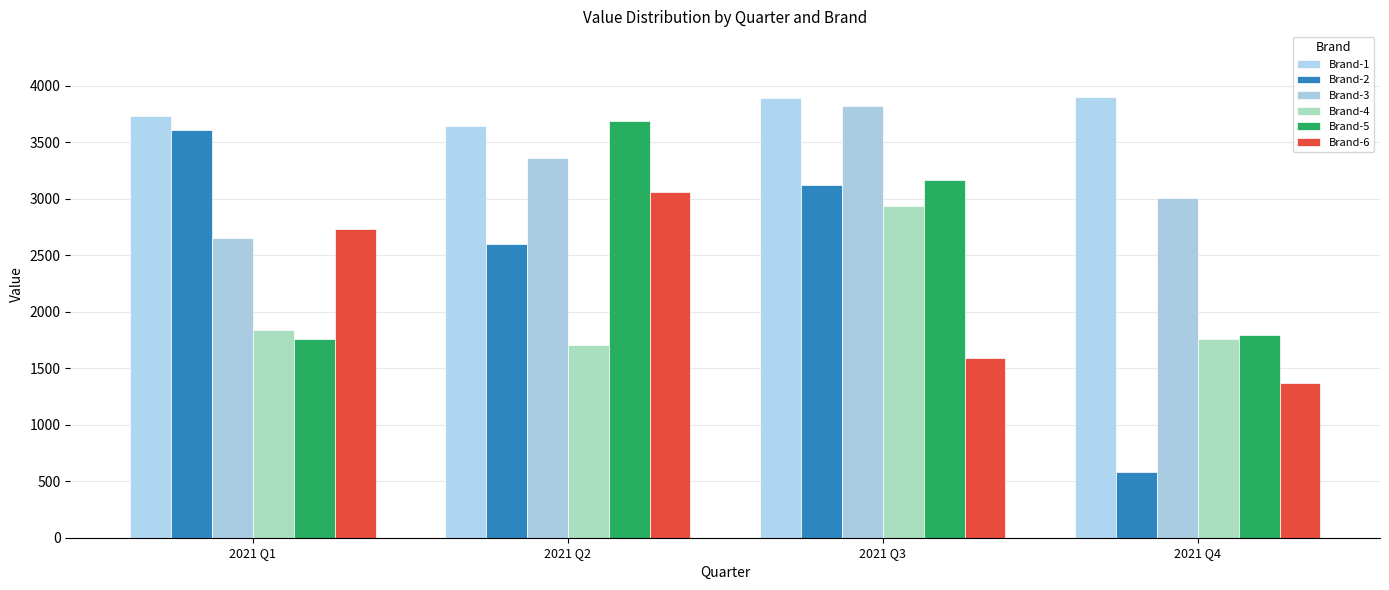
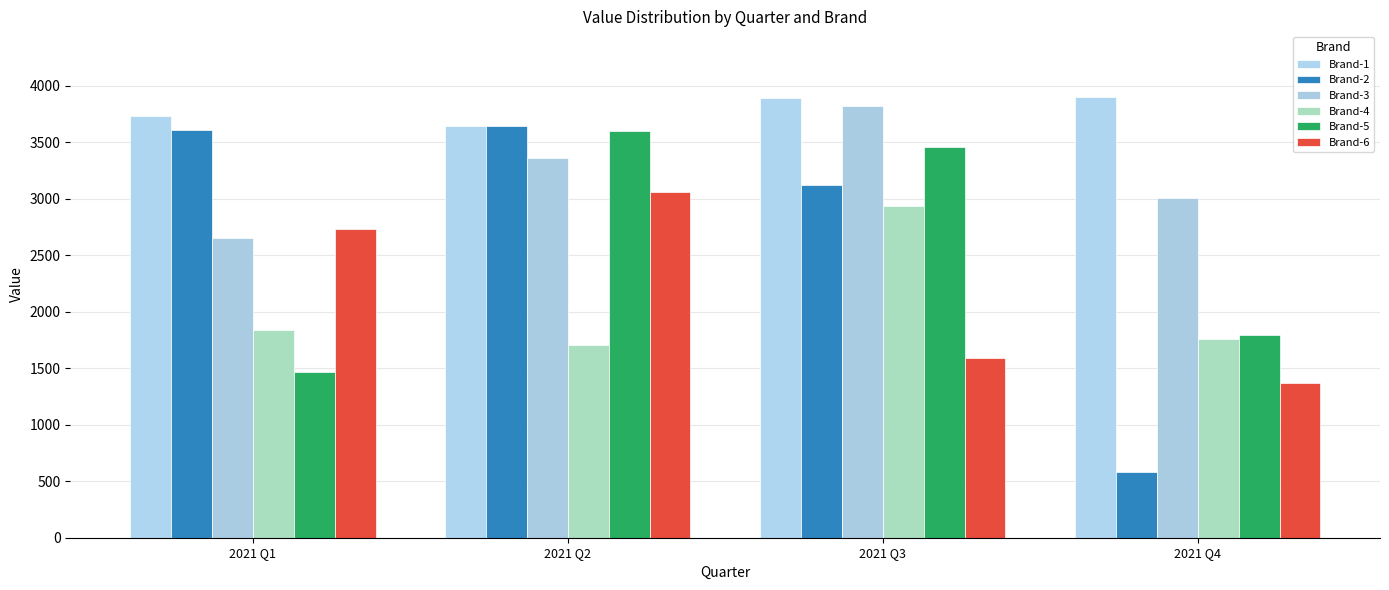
  {
    "Brand-2": {
      "2021 Q1": 3610,
-     "2021 Q2": 2600,
+     "2021 Q2": 3650,
      "2021 Q3": 3120,
      "2021 Q4": 590
    },
    "Brand-5": {
-     "2021 Q1": 1760,
-     "2021 Q2": 3690,
-     "2021 Q3": 3160,
+     "2021 Q1": 1470,
+     "2021 Q2": 3600,
+     "2021 Q3": 3460,
      "2021 Q4": 1800
    },
    "Brand-6": {
      "2021 Q1": 2730,
      "2021 Q2": 3060,
      "2021 Q3": 1590,
      "2021 Q4": 1370
    }
  }
